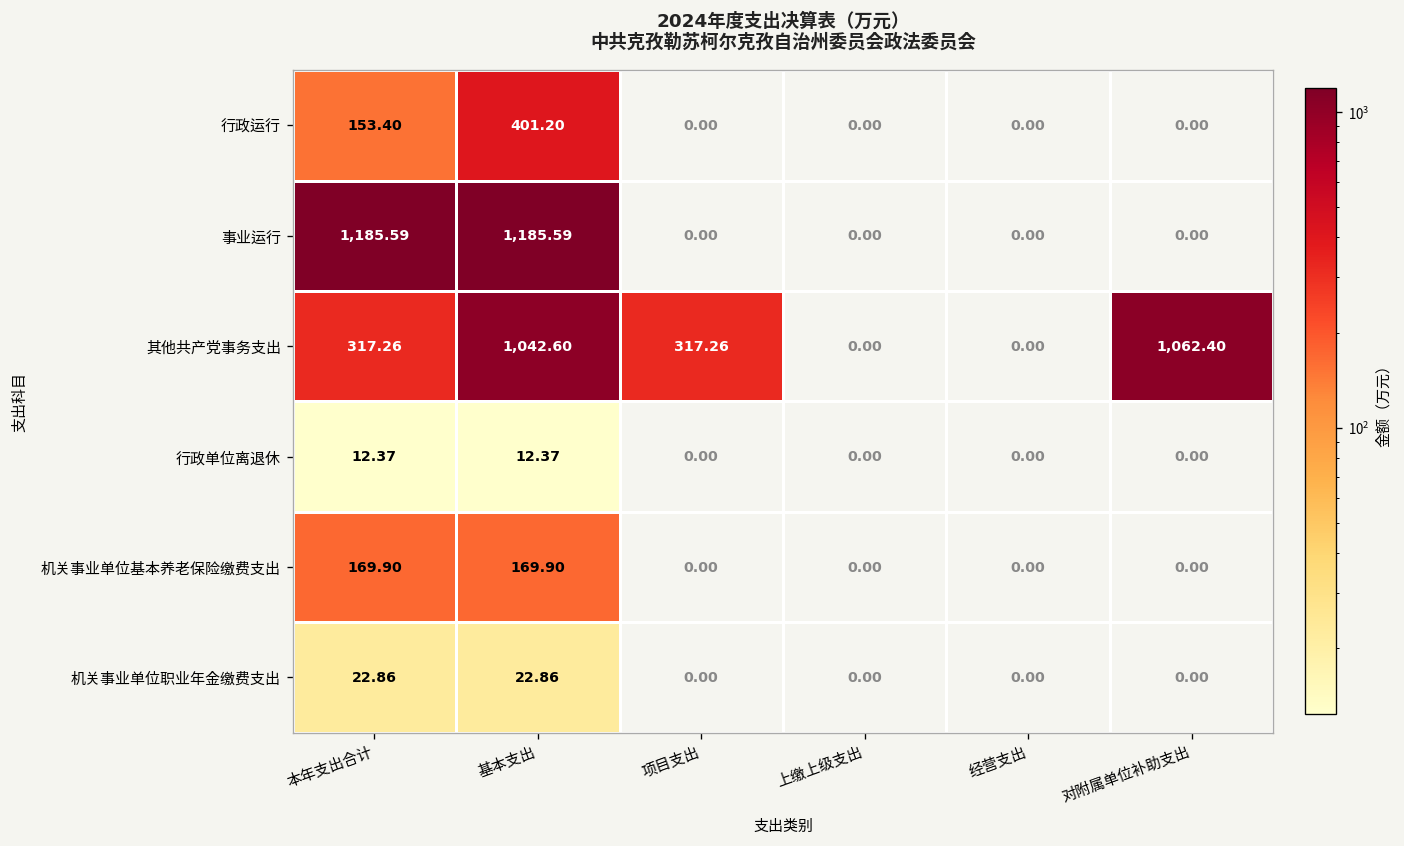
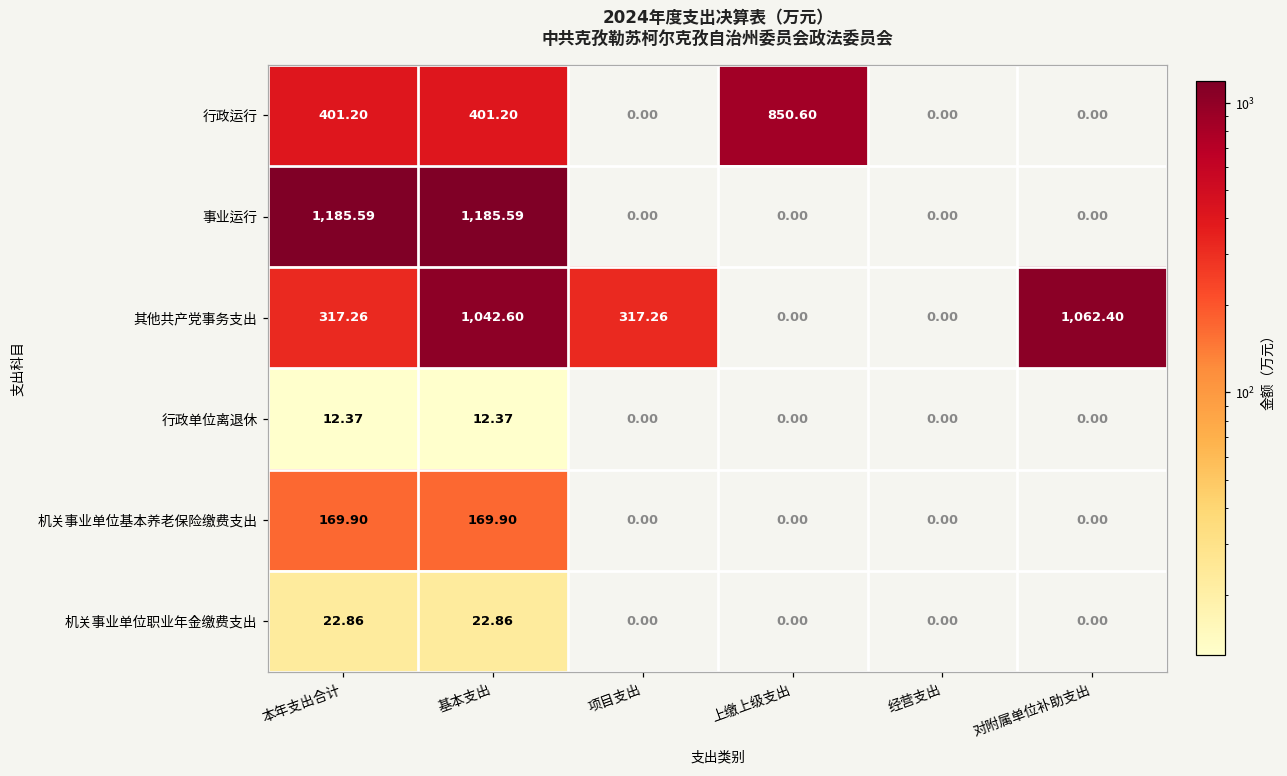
  {
    "行政运行": {
-     "本年支出合计": "153.40",
+     "本年支出合计": "401.20",
      "基本支出": "401.20",
      "项目支出": "0.00",
-     "上缴上级支出": "0.00",
+     "上缴上级支出": "850.60",
      "经营支出": "0.00",
      "对附属单位补助支出": "0.00"
    },
    "事业运行": {
      "本年支出合计": "1,185.59",
      "基本支出": "1,185.59",
      "项目支出": "0.00",
      "上缴上级支出": "0.00",
      "经营支出": "0.00",
      "对附属单位补助支出": "0.00"
    },
    "其他共产党事务支出": {
      "本年支出合计": "317.26",
      "基本支出": "1,042.60",
      "项目支出": "317.26",
      "上缴上级支出": "0.00",
      "经营支出": "0.00",
      "对附属单位补助支出": "1,062.40"
    },
    "行政单位离退休": {
      "本年支出合计": "12.37",
      "基本支出": "12.37",
      "项目支出": "0.00",
      "上缴上级支出": "0.00",
      "经营支出": "0.00",
      "对附属单位补助支出": "0.00"
    },
    "机关事业单位基本养老保险缴费支出": {
      "本年支出合计": "169.90",
      "基本支出": "169.90",
      "项目支出": "0.00",
      "上缴上级支出": "0.00",
      "经营支出": "0.00",
      "对附属单位补助支出": "0.00"
    },
    "机关事业单位职业年金缴费支出": {
      "本年支出合计": "22.86",
      "基本支出": "22.86",
      "项目支出": "0.00",
      "上缴上级支出": "0.00",
      "经营支出": "0.00",
      "对附属单位补助支出": "0.00"
    }
  }
